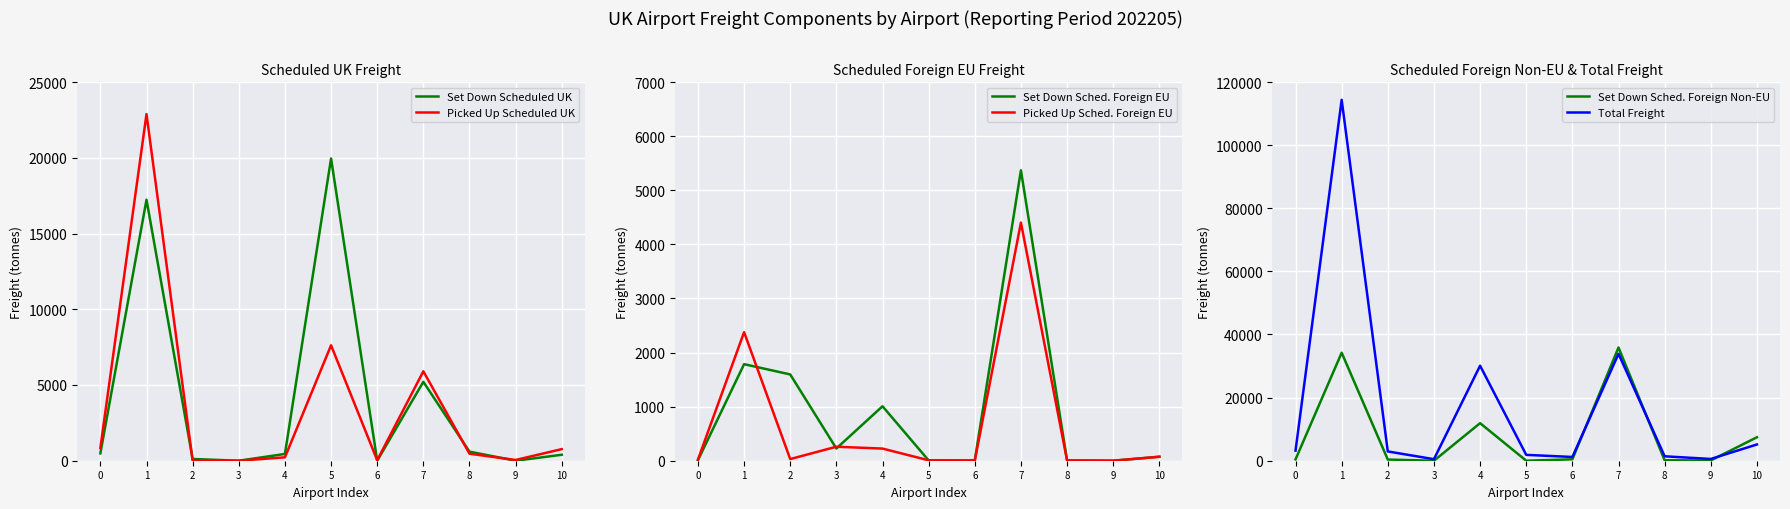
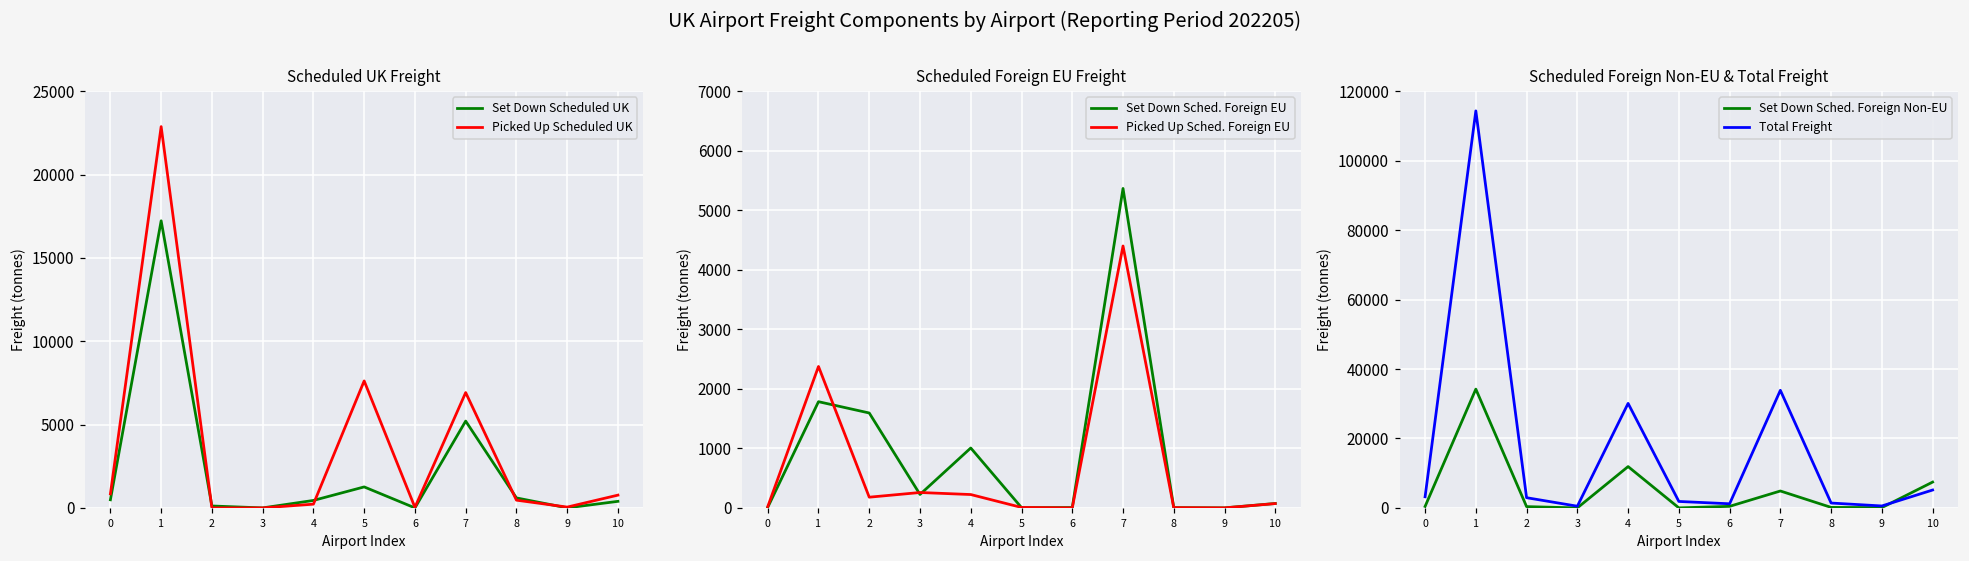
  {
    "Scheduled UK Freight": {
      "Set Down Scheduled UK": {
        "0": 500,
        "1": 17200,
        "4": 400,
-       "5": 19900,
+       "5": 1300,
        "7": 5200,
        "10": 400
      },
      "Picked Up Scheduled UK": {
        "0": 800,
        "1": 22900,
        "4": 200,
        "5": 7600,
-       "7": 5900,
+       "7": 6900,
        "10": 800
      }
    },
    "Scheduled Foreign EU Freight": {
      "Set Down Sched. Foreign EU": {
        "1": 1800,
        "2": 1600,
        "4": 1000,
        "7": 5400
      },
      "Picked Up Sched. Foreign EU": {
        "1": 2400,
-       "2": 0,
+       "2": 200,
        "4": 200,
        "7": 4400
      }
    },
    "Scheduled Foreign Non-EU & Total Freight": {
      "Set Down Sched. Foreign Non-EU": {
        "0": 0,
        "1": 34000,
        "2": 0,
        "4": 12000,
        "5": 0,
-       "7": 36000,
+       "7": 5000,
        "8": 0,
        "10": 7000
      },
      "Total Freight": {
        "0": 3000,
        "1": 114000,
        "2": 3000,
        "4": 30000,
        "5": 2000,
        "7": 34000,
        "8": 1000,
        "10": 5000
      }
    }
  }
